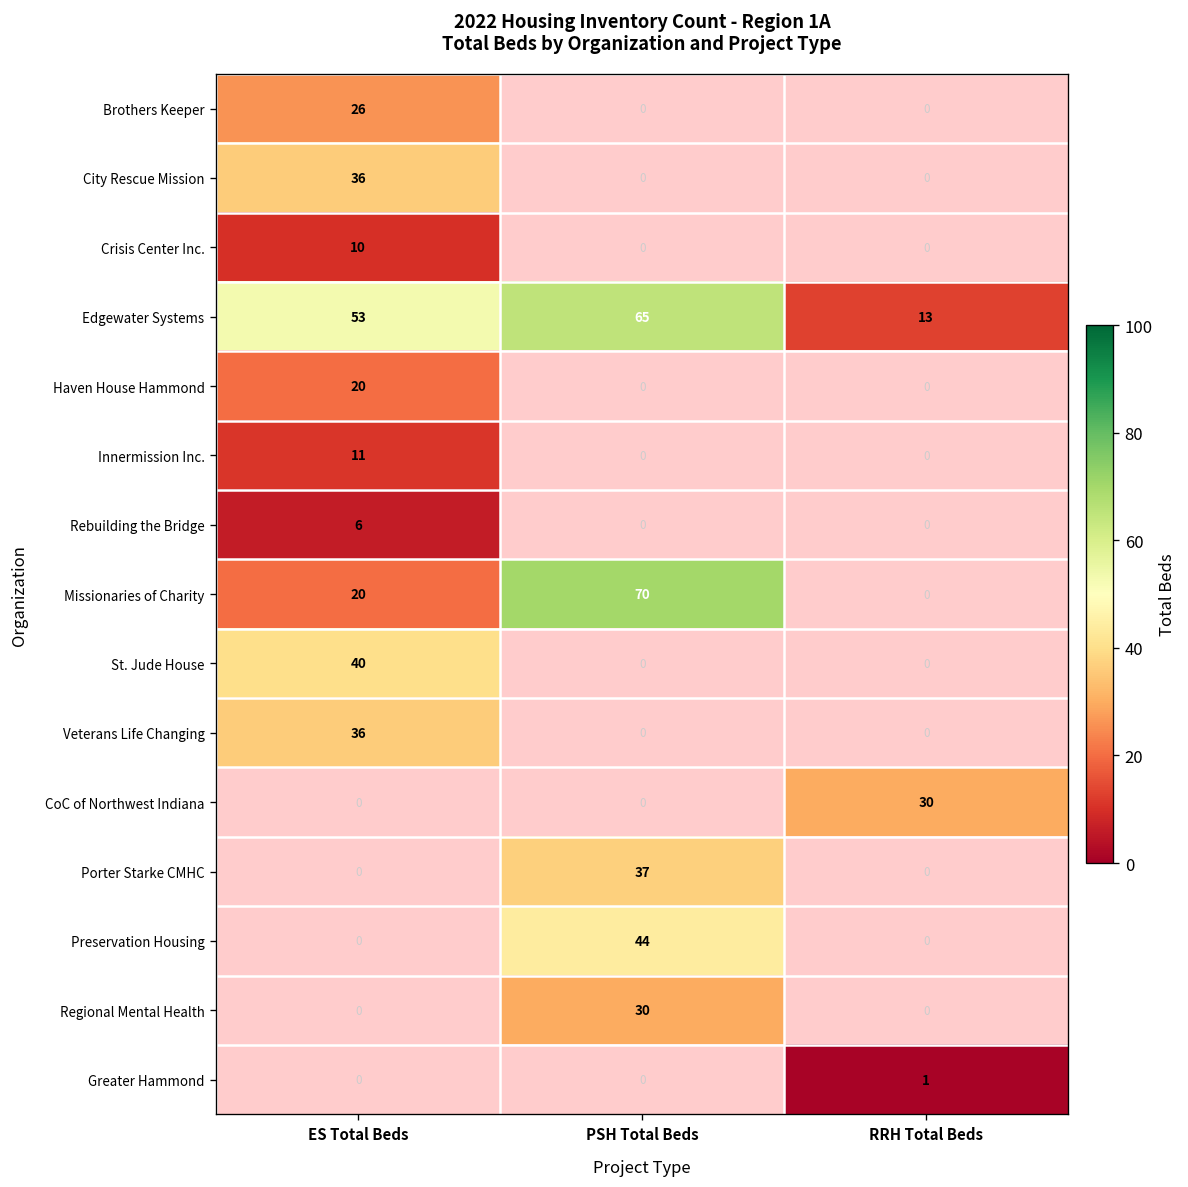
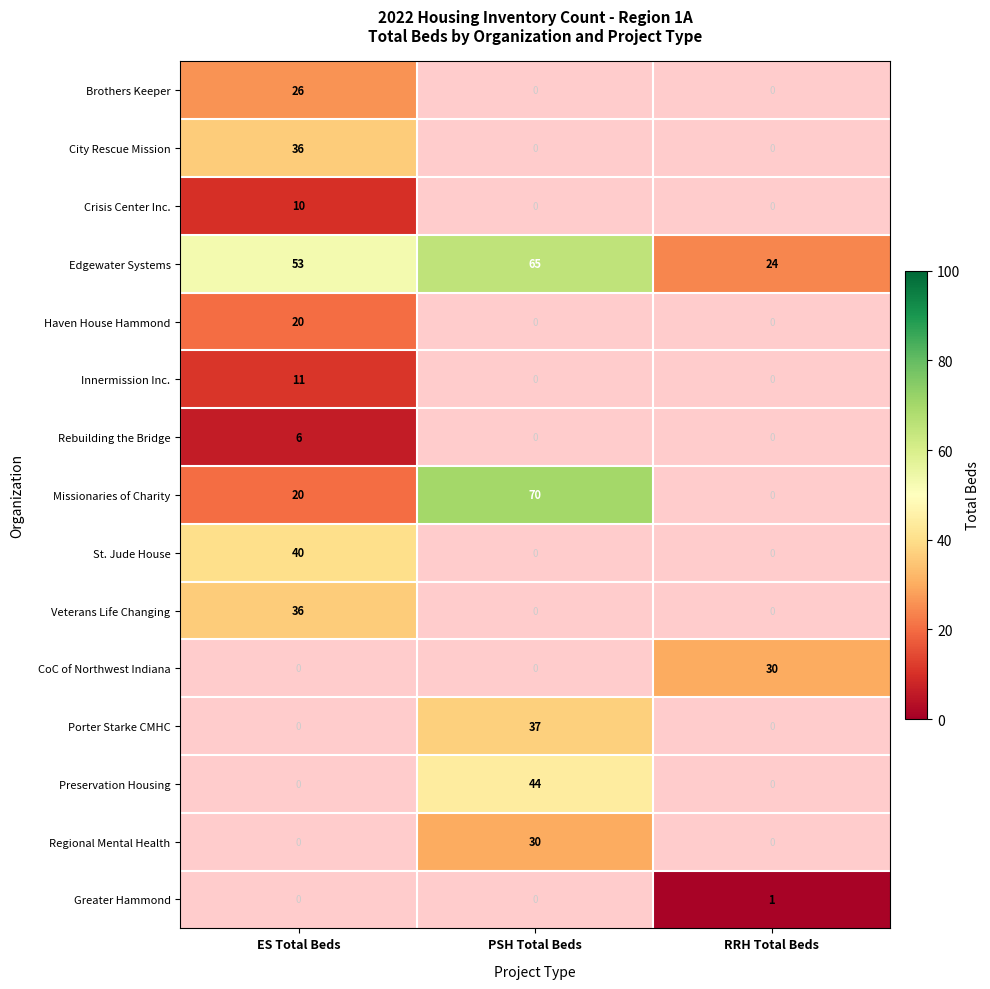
  {
    "Brothers Keeper": {
      "ES Total Beds": 26
    },
    "City Rescue Mission": {
      "ES Total Beds": 36
    },
    "Crisis Center Inc.": {
      "ES Total Beds": 10
    },
    "Edgewater Systems": {
      "ES Total Beds": 53,
      "PSH Total Beds": 65,
-     "RRH Total Beds": 13
+     "RRH Total Beds": 24
    },
    "Haven House Hammond": {
      "ES Total Beds": 20
    },
    "Innermission Inc.": {
      "ES Total Beds": 11
    },
    "Rebuilding the Bridge": {
      "ES Total Beds": 6
    },
    "Missionaries of Charity": {
      "ES Total Beds": 20,
      "PSH Total Beds": 70
    },
    "St. Jude House": {
      "ES Total Beds": 40
    },
    "Veterans Life Changing": {
      "ES Total Beds": 36
    },
    "CoC of Northwest Indiana": {
      "RRH Total Beds": 30
    },
    "Porter Starke CMHC": {
      "PSH Total Beds": 37
    },
    "Preservation Housing": {
      "PSH Total Beds": 44
    },
    "Regional Mental Health": {
      "PSH Total Beds": 30
    },
    "Greater Hammond": {
      "RRH Total Beds": 1
    }
  }
